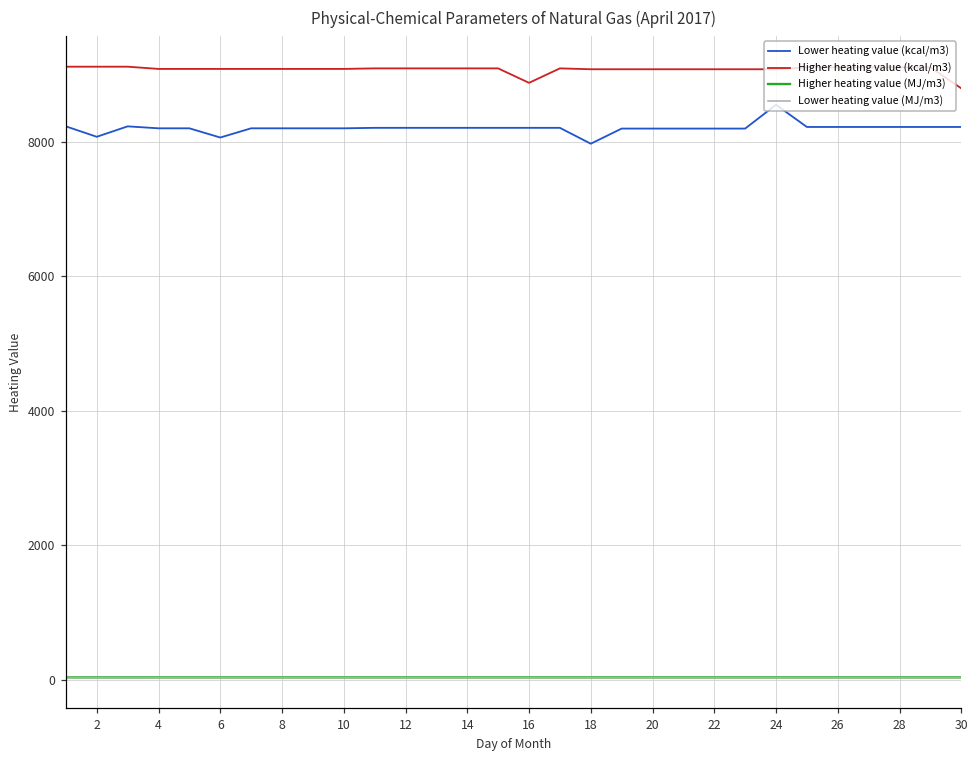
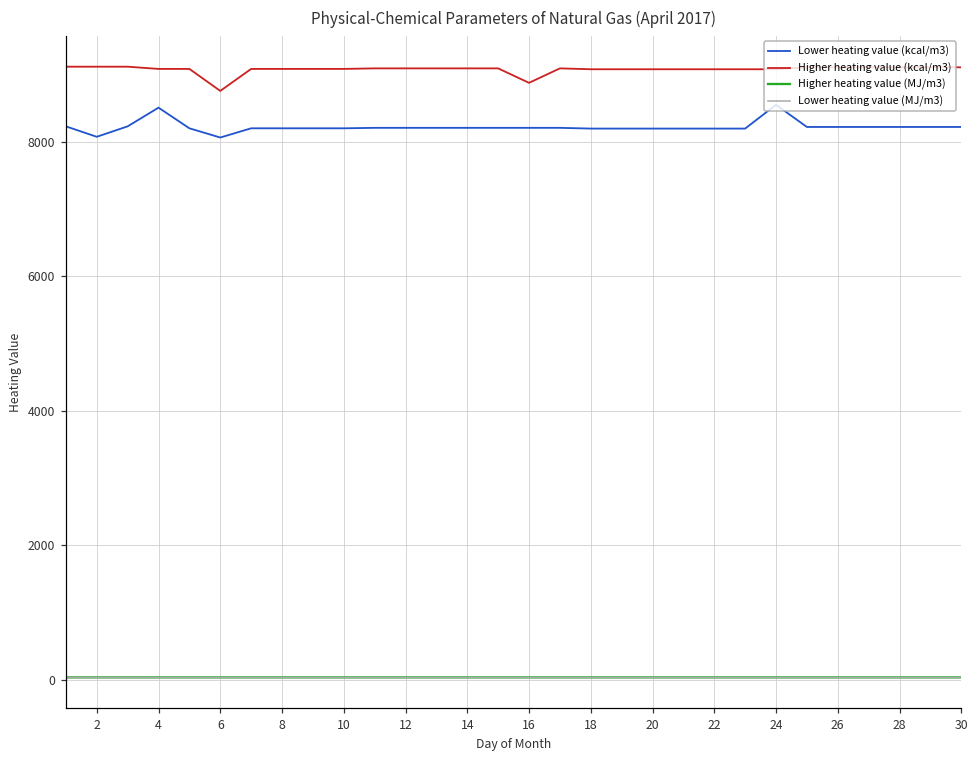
  {
    "Lower heating value (kcal/m3)": {
      "2": 8100,
-     "4": 8200,
+     "4": 8500,
      "6": 8100,
      "8": 8200,
      "10": 8200,
      "12": 8200,
      "14": 8200,
      "16": 8200,
-     "18": 8000,
+     "18": 8200,
      "20": 8200,
      "22": 8200,
      "26": 8200,
      "28": 8200,
      "30": 8200
    },
    "Higher heating value (kcal/m3)": {
      "2": 9100,
      "4": 9100,
-     "6": 9100,
+     "6": 8800,
      "8": 9100,
      "10": 9100,
      "12": 9100,
      "14": 9100,
      "16": 8900,
      "18": 9100,
      "20": 9100,
      "22": 9100,
-     "30": 8800
+     "30": 9100
    },
    "Lower heating value (MJ/m3)": {
      "2": 0,
      "4": 0,
      "6": 0,
      "8": 0,
      "10": 0,
      "12": 0,
      "14": 0,
      "16": 0,
      "18": 0,
      "20": 0,
      "22": 0,
      "24": 0,
      "26": 0,
      "28": 0,
      "30": 0
    }
  }
